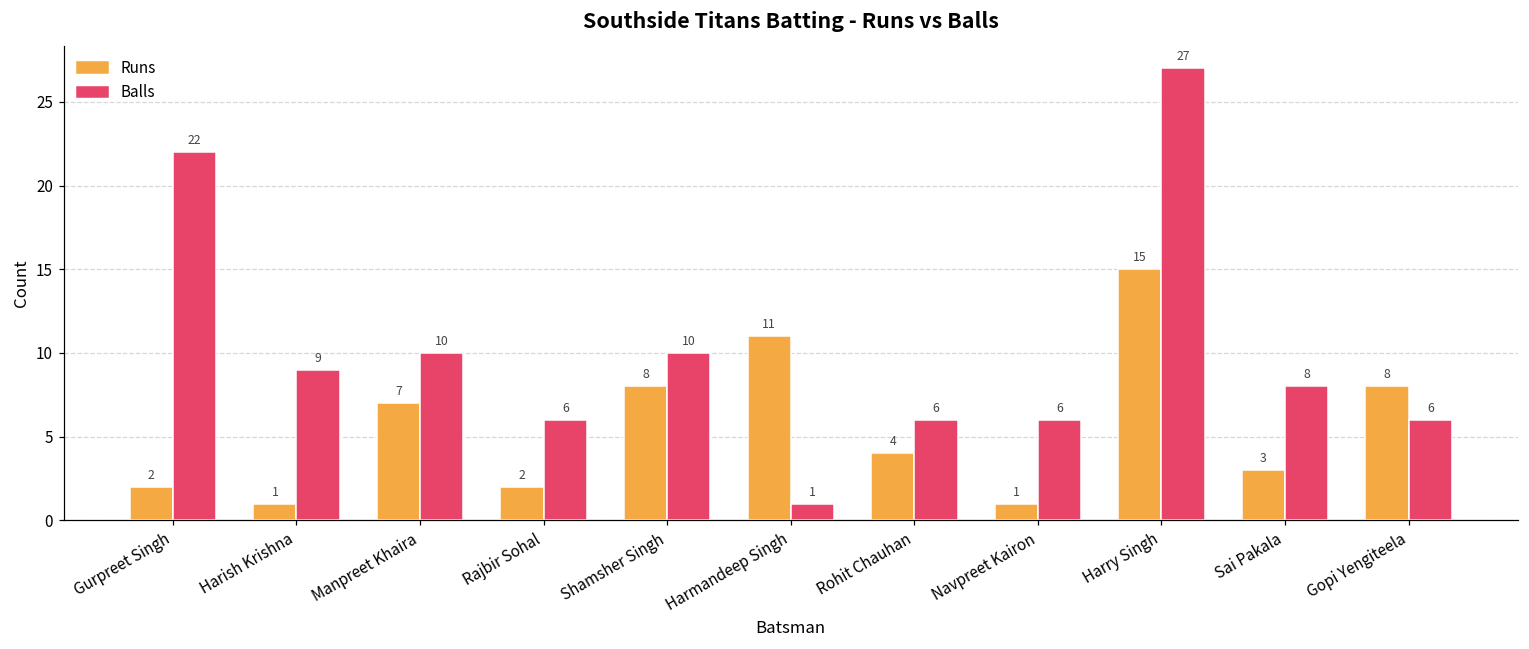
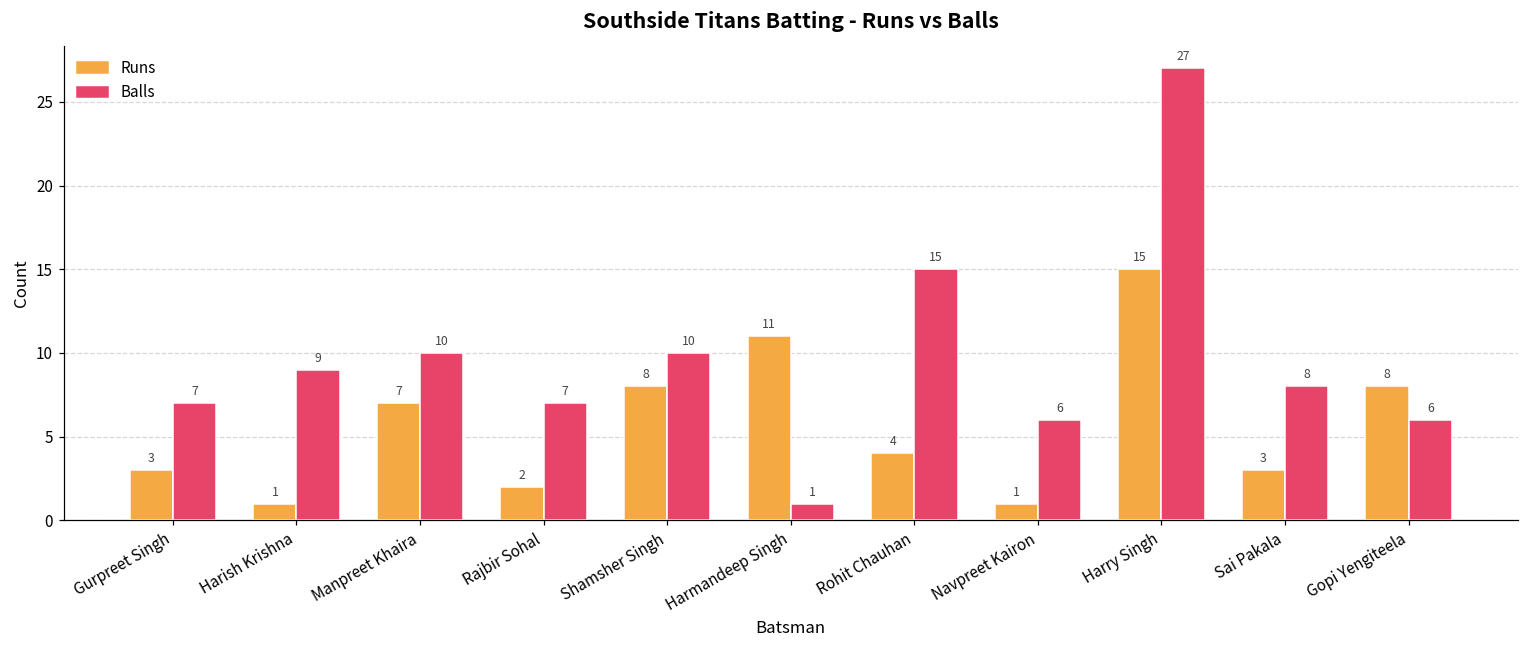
  {
    "Runs": {
-     "Gurpreet Singh": 2,
+     "Gurpreet Singh": 3,
      "Harish Krishna": 1,
      "Manpreet Khaira": 7,
      "Rajbir Sohal": 2,
      "Shamsher Singh": 8,
      "Harmandeep Singh": 11,
      "Rohit Chauhan": 4,
      "Navpreet Kairon": 1,
      "Harry Singh": 15,
      "Sai Pakala": 3,
      "Gopi Yengiteela": 8
    },
    "Balls": {
-     "Gurpreet Singh": 22,
+     "Gurpreet Singh": 7,
      "Harish Krishna": 9,
      "Manpreet Khaira": 10,
-     "Rajbir Sohal": 6,
+     "Rajbir Sohal": 7,
      "Shamsher Singh": 10,
      "Harmandeep Singh": 1,
-     "Rohit Chauhan": 6,
+     "Rohit Chauhan": 15,
      "Navpreet Kairon": 6,
      "Harry Singh": 27,
      "Sai Pakala": 8,
      "Gopi Yengiteela": 6
    }
  }
